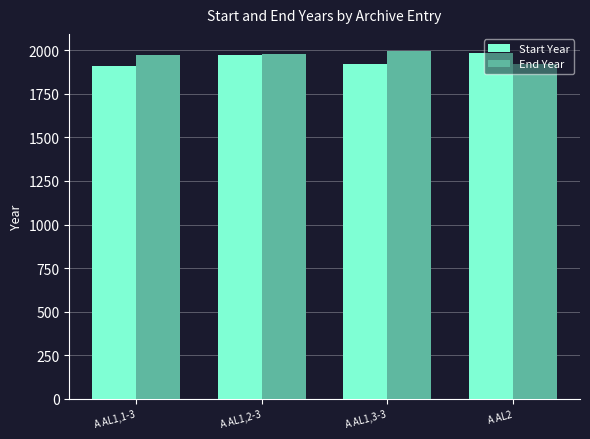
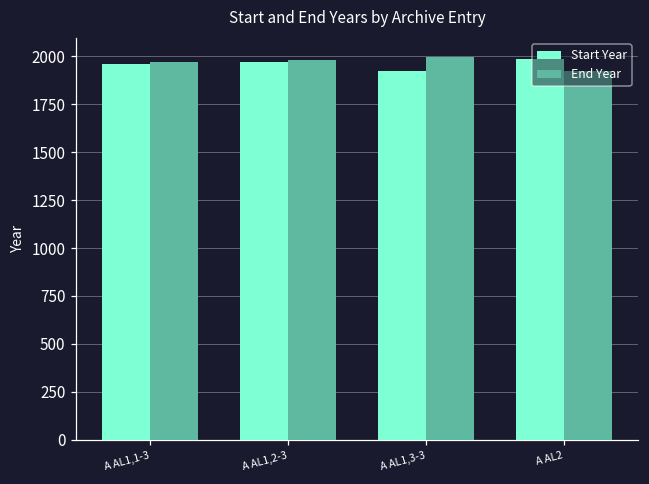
  {
    "Start Year": {
-     "A AL1,1-3": 1910,
+     "A AL1,1-3": 1960,
      "A AL1,2-3": 1970,
      "A AL1,3-3": 1920
    },
    "End Year": {
      "A AL1,1-3": 1970,
      "A AL1,2-3": 1980,
      "A AL1,3-3": 1990
    }
  }
